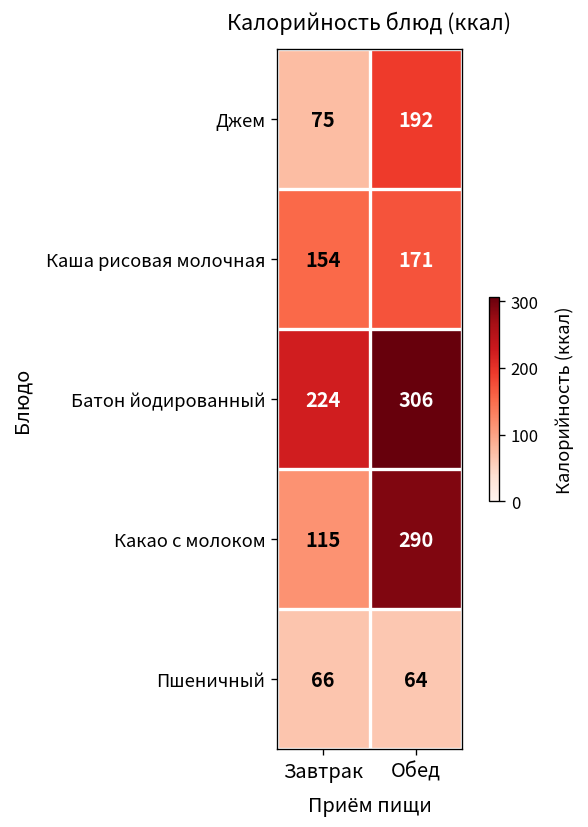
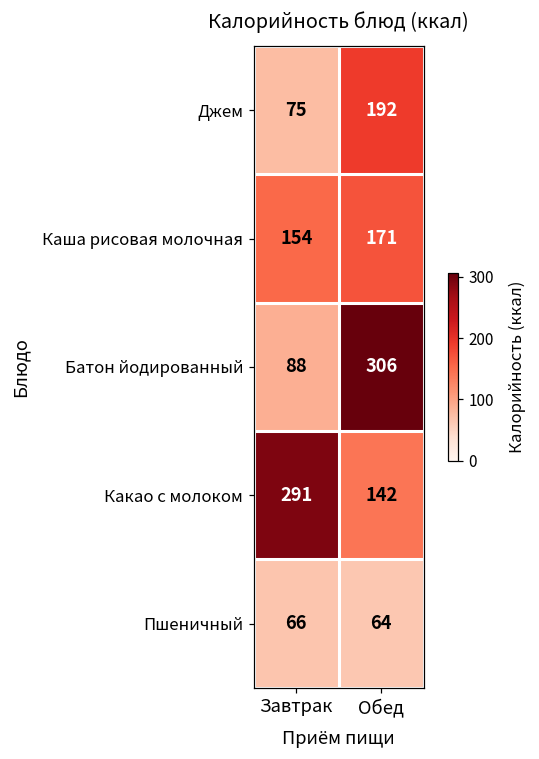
  {
    "Джем": {
      "Завтрак": 75,
      "Обед": 192
    },
    "Каша рисовая молочная": {
      "Завтрак": 154,
      "Обед": 171
    },
    "Батон йодированный": {
-     "Завтрак": 224,
+     "Завтрак": 88,
      "Обед": 306
    },
    "Какао с молоком": {
-     "Завтрак": 115,
-     "Обед": 290
+     "Завтрак": 291,
+     "Обед": 142
    },
    "Пшеничный": {
      "Завтрак": 66,
      "Обед": 64
    }
  }
